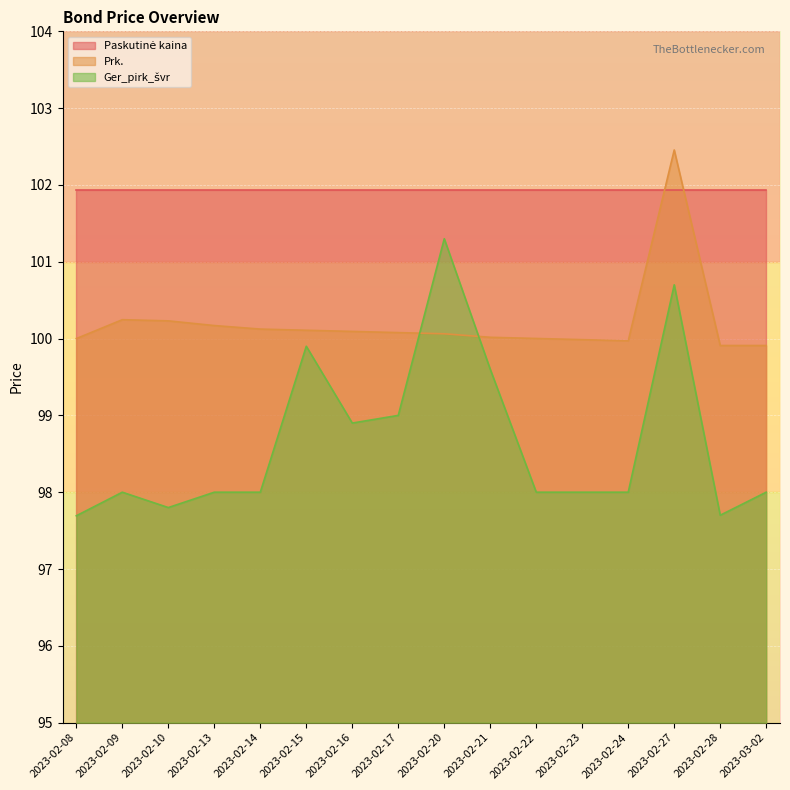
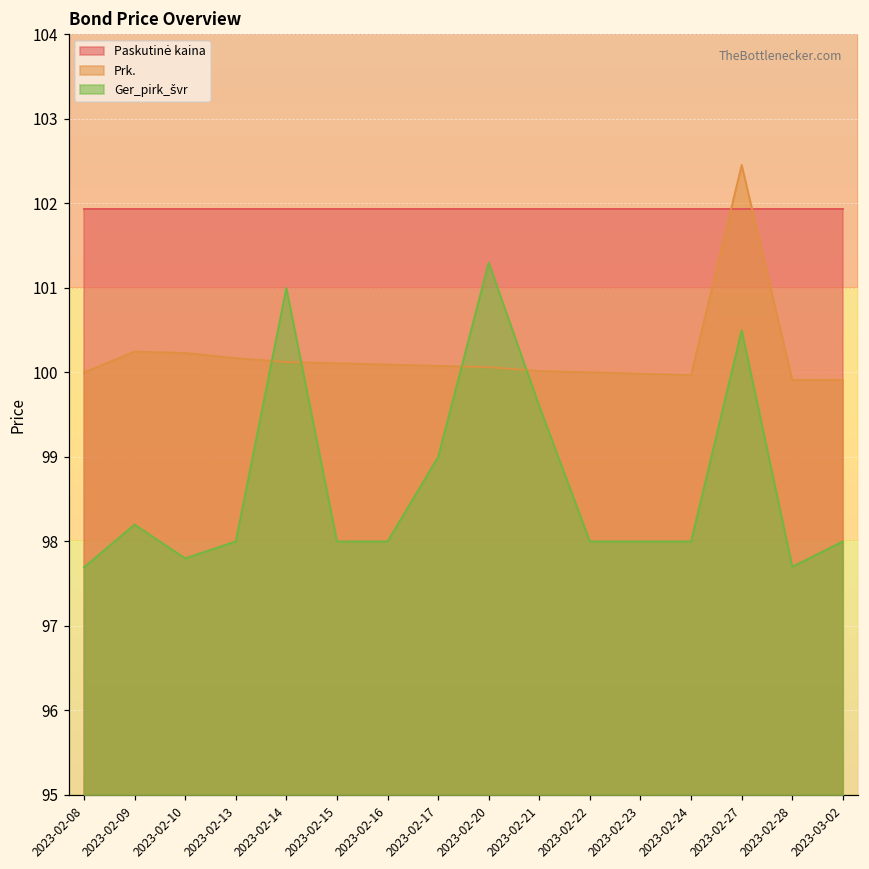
  {
    "Ger_pirk_švr": {
      "2023-02-08": 97.7,
-     "2023-02-09": 98.0,
+     "2023-02-09": 98.2,
      "2023-02-10": 97.8,
      "2023-02-13": 98.0,
-     "2023-02-14": 98,
-     "2023-02-15": 99.9,
-     "2023-02-16": 98.9,
+     "2023-02-14": 101,
+     "2023-02-15": 98.0,
+     "2023-02-16": 98.0,
      "2023-02-17": 99.0,
      "2023-02-20": 101.3,
      "2023-02-21": 99.6,
      "2023-02-22": 98.0,
      "2023-02-23": 98.0,
      "2023-02-24": 98.0,
-     "2023-02-27": 100.7,
+     "2023-02-27": 100.5,
      "2023-02-28": 97.7,
      "2023-03-02": 98.0
    }
  }
